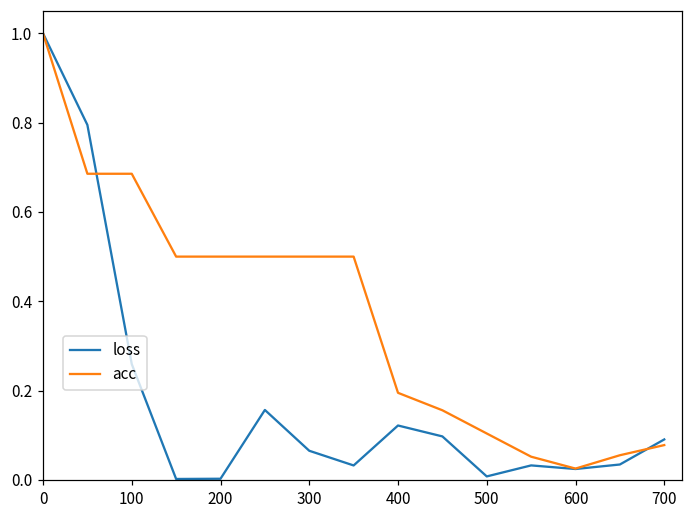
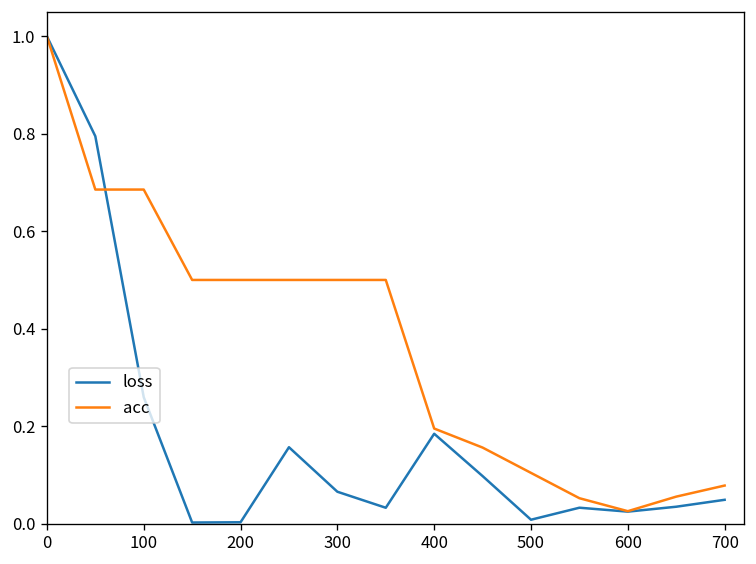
  {
    "loss": {
      "200": 0.00,
      "300": 0.07,
-     "400": 0.12,
+     "400": 0.18,
      "500": 0.01,
-     "700": 0.09
+     "700": 0.05
    },
    "acc": {
      "100": 0.69,
      "200": 0.50,
      "300": 0.50,
      "400": 0.20,
      "500": 0.10,
      "700": 0.08
    }
  }
